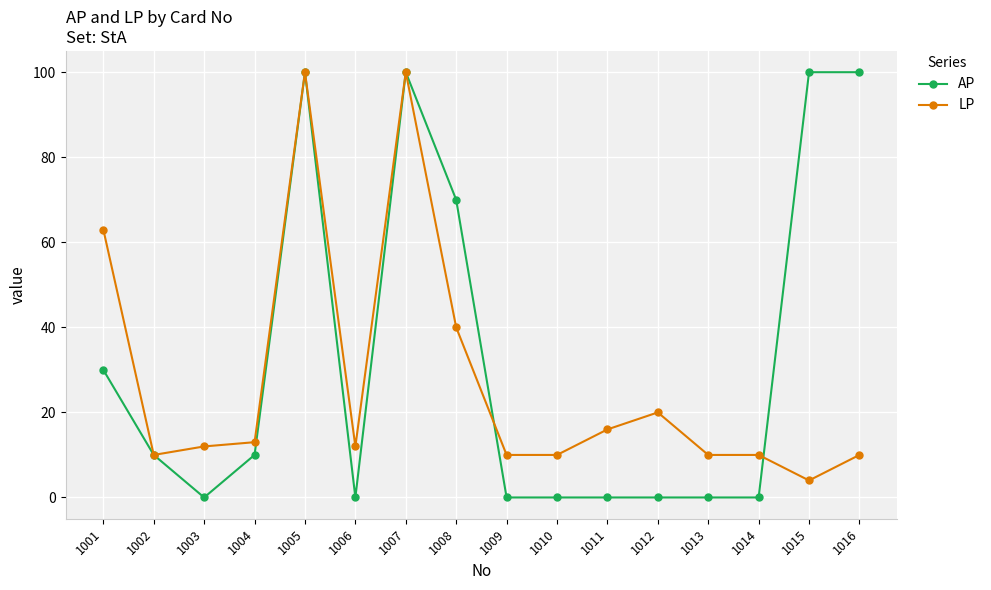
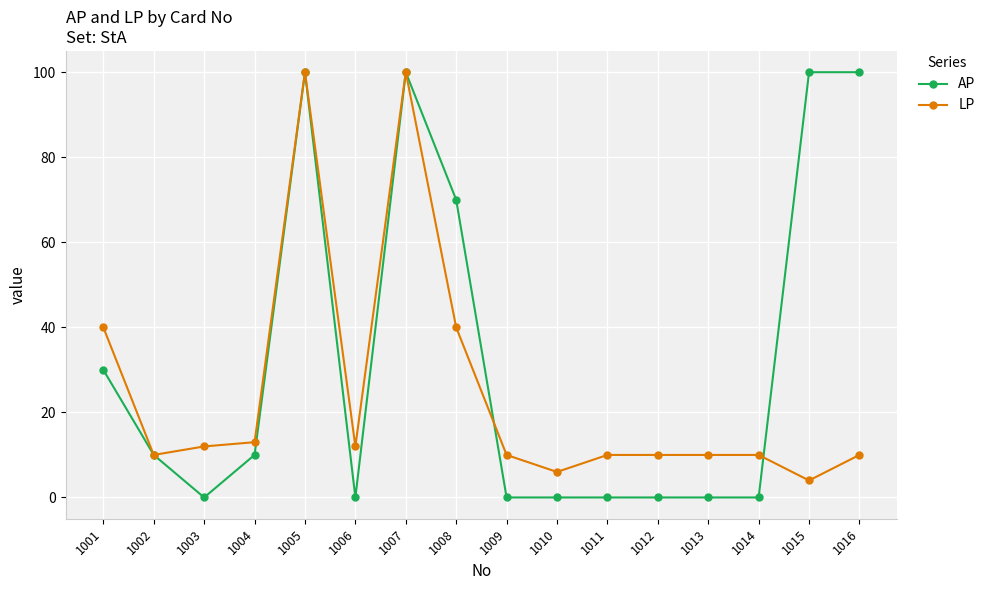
  {
    "AP": {
      "1001": 30,
      "1003": 0,
      "1004": 10,
      "1006": 0,
      "1008": 70,
      "1009": 0,
      "1010": 0,
      "1011": 0,
      "1012": 0,
      "1013": 0,
      "1014": 0,
      "1015": 100,
      "1016": 100
    },
    "LP": {
-     "1001": 63,
+     "1001": 40,
      "1003": 12,
      "1004": 13,
      "1006": 12,
      "1008": 40,
      "1009": 10,
-     "1010": 10,
-     "1011": 16,
-     "1012": 20,
+     "1010": 6,
+     "1011": 10,
+     "1012": 10,
      "1013": 10,
      "1014": 10,
      "1015": 4,
      "1016": 10
    }
  }
